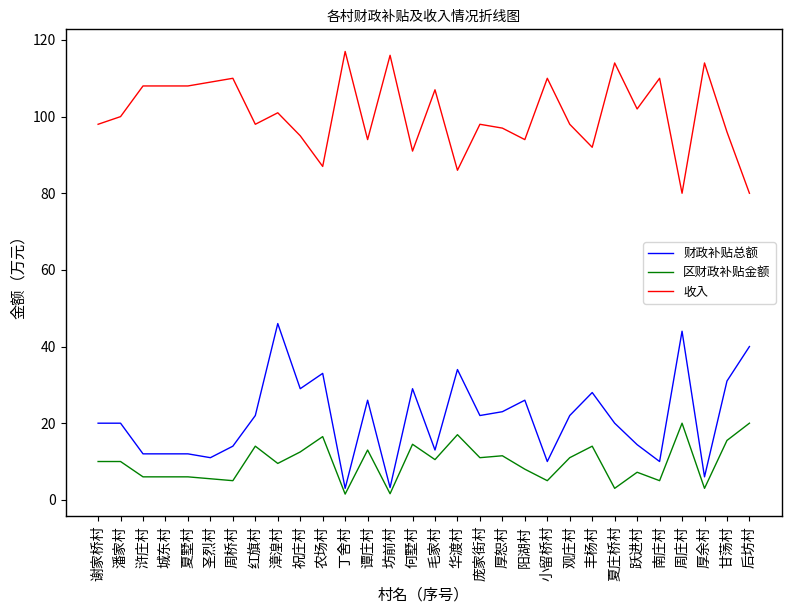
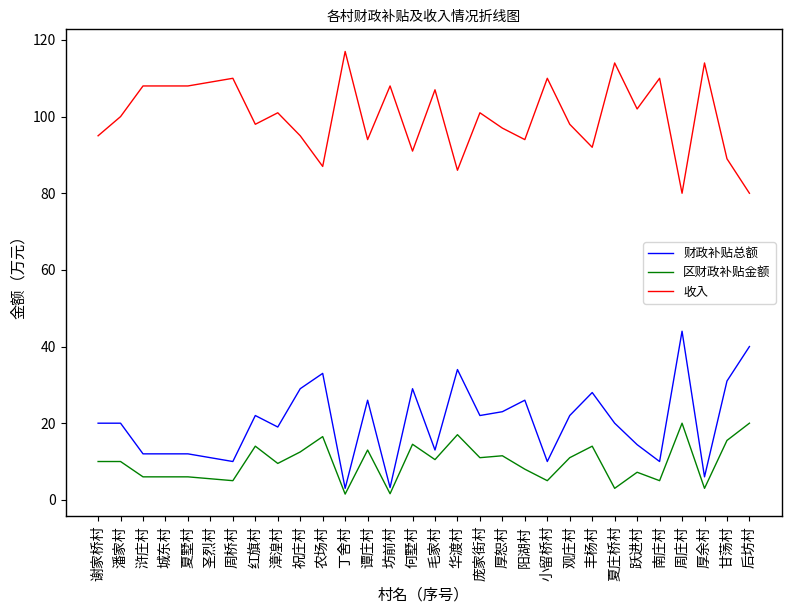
  {
    "财政补贴总额": {
      "谢家桥村": 20,
      "潘家村": 20,
      "浒庄村": 12,
      "城东村": 12,
      "夏墅村": 12,
      "圣烈村": 11,
-     "周桥村": 14,
+     "周桥村": 10,
      "红旗村": 22,
-     "漳湟村": 46,
+     "漳湟村": 19,
      "祝庄村": 29,
      "农场村": 33,
      "丁舍村": 3,
      "谭庄村": 26,
      "坊前村": 3,
      "何墅村": 29,
      "毛家村": 13,
      "华渡村": 34,
      "庞家街村": 22,
      "厚恕村": 23,
      "阳湖村": 26,
      "小留桥村": 10,
      "观庄村": 22,
      "丰杨村": 28,
      "夏庄桥村": 20,
      "跃进村": 14,
      "南庄村": 10,
      "周庄村": 44,
      "厚余村": 6,
      "甘荡村": 31,
      "后坊村": 40
    },
    "区财政补贴金额": {
      "谢家桥村": 10,
      "潘家村": 10,
      "浒庄村": 6,
      "城东村": 6,
      "夏墅村": 6,
      "圣烈村": 6,
      "周桥村": 5,
      "红旗村": 14,
      "漳湟村": 10,
      "祝庄村": 13,
      "农场村": 17,
      "丁舍村": 2,
      "谭庄村": 13,
      "坊前村": 2,
      "何墅村": 15,
      "毛家村": 11,
      "华渡村": 17,
      "庞家街村": 11,
      "厚恕村": 12,
      "阳湖村": 8,
      "小留桥村": 5,
      "观庄村": 11,
      "丰杨村": 14,
      "夏庄桥村": 3,
      "跃进村": 7,
      "南庄村": 5,
      "周庄村": 20,
      "厚余村": 3,
      "甘荡村": 16,
      "后坊村": 20
    },
    "收入": {
-     "谢家桥村": 98,
+     "谢家桥村": 95,
      "潘家村": 100,
      "浒庄村": 108,
      "城东村": 108,
      "夏墅村": 108,
      "圣烈村": 109,
      "周桥村": 110,
      "红旗村": 98,
      "漳湟村": 101,
      "祝庄村": 95,
      "农场村": 87,
      "丁舍村": 117,
      "谭庄村": 94,
-     "坊前村": 116,
+     "坊前村": 108,
      "何墅村": 91,
      "毛家村": 107,
      "华渡村": 86,
-     "庞家街村": 98,
+     "庞家街村": 101,
      "厚恕村": 97,
      "阳湖村": 94,
      "小留桥村": 110,
      "观庄村": 98,
      "丰杨村": 92,
      "夏庄桥村": 114,
      "跃进村": 102,
      "南庄村": 110,
      "周庄村": 80,
      "厚余村": 114,
-     "甘荡村": 96,
+     "甘荡村": 89,
      "后坊村": 80
    }
  }
